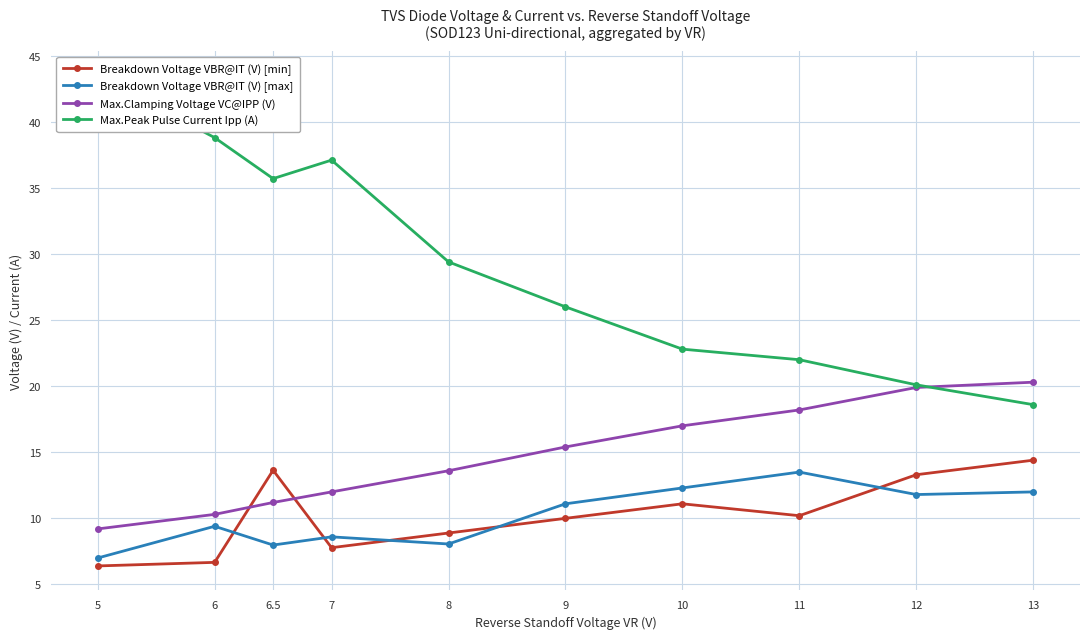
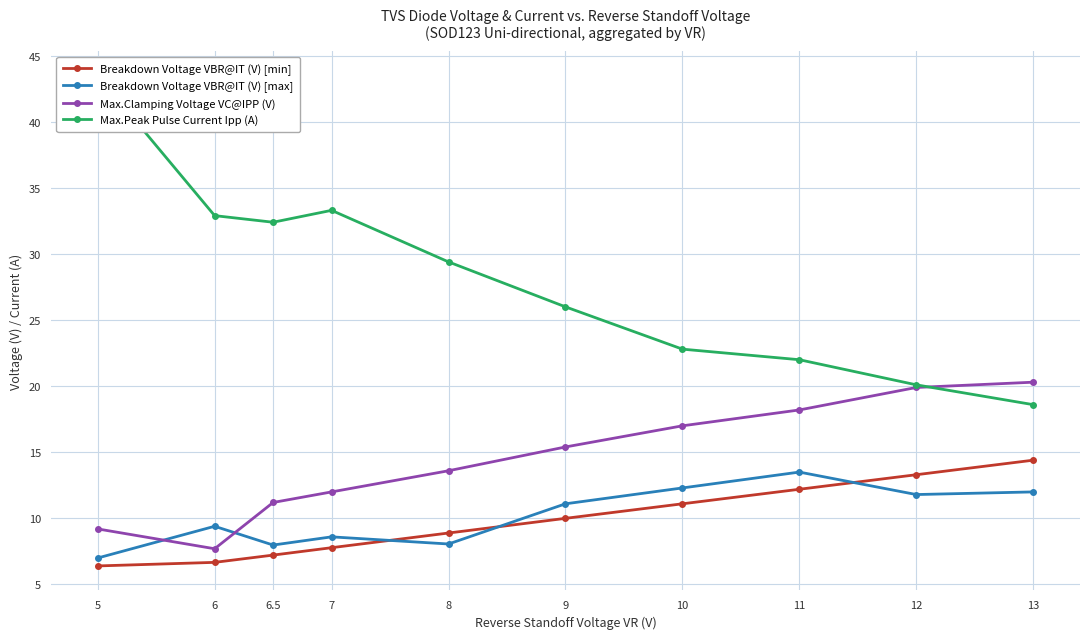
  {
    "Breakdown Voltage VBR@IT (V) [min]": {
      "5": 6.4,
      "6": 6.7,
-     "6.5": 13.6,
+     "6.5": 7.2,
      "7": 7.8,
      "8": 8.9,
      "9": 10.0,
      "10": 11.1,
-     "11": 10.2,
+     "11": 12.2,
      "12": 13.3,
      "13": 14.4
    },
    "Breakdown Voltage VBR@IT (V) [max]": {
      "5": 7.0,
      "6": 9.4,
      "6.5": 8.0,
      "7": 8.6,
      "8": 8.1,
      "9": 11.1,
      "10": 12.3,
      "11": 13.5,
      "12": 11.8,
      "13": 12.0
    },
    "Max.Clamping Voltage VC@IPP (V)": {
      "5": 9.2,
-     "6": 10.3,
+     "6": 7.7,
      "6.5": 11.2,
      "7": 12.0,
      "8": 13.6,
      "9": 15.4,
      "10": 17.0,
      "11": 18.2,
      "12": 19.9,
      "13": 20.3
    },
    "Max.Peak Pulse Current Ipp (A)": {
-     "6": 38.8,
-     "6.5": 35.7,
-     "7": 37.1,
+     "6": 32.9,
+     "6.5": 32.4,
+     "7": 33.3,
      "8": 29.4,
      "9": 26.0,
      "10": 22.8,
      "11": 22.0,
      "12": 20.1,
      "13": 18.6
    }
  }
